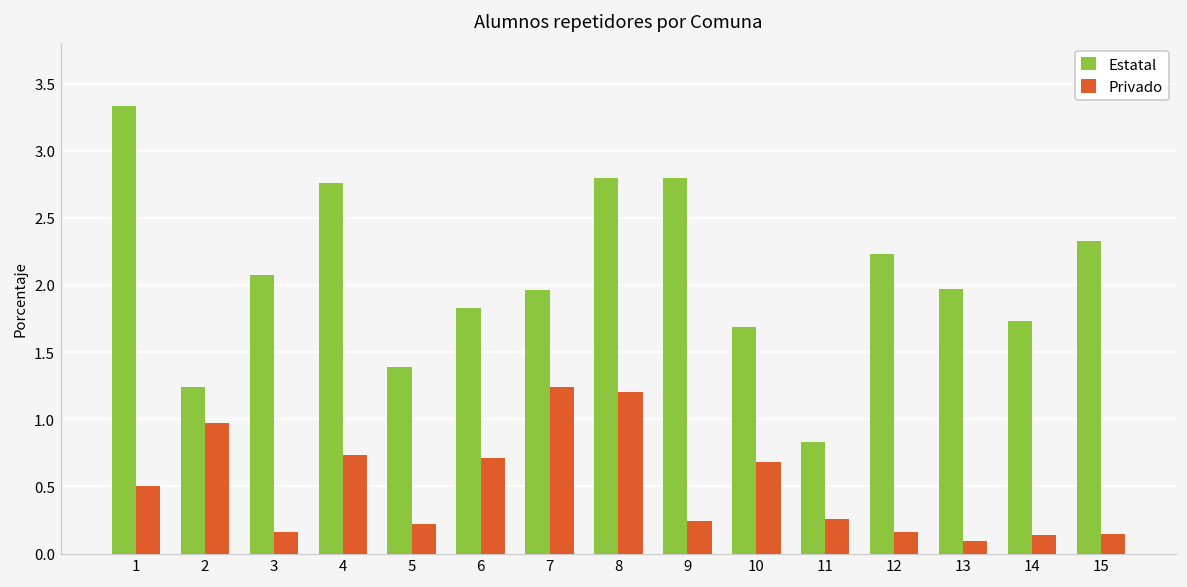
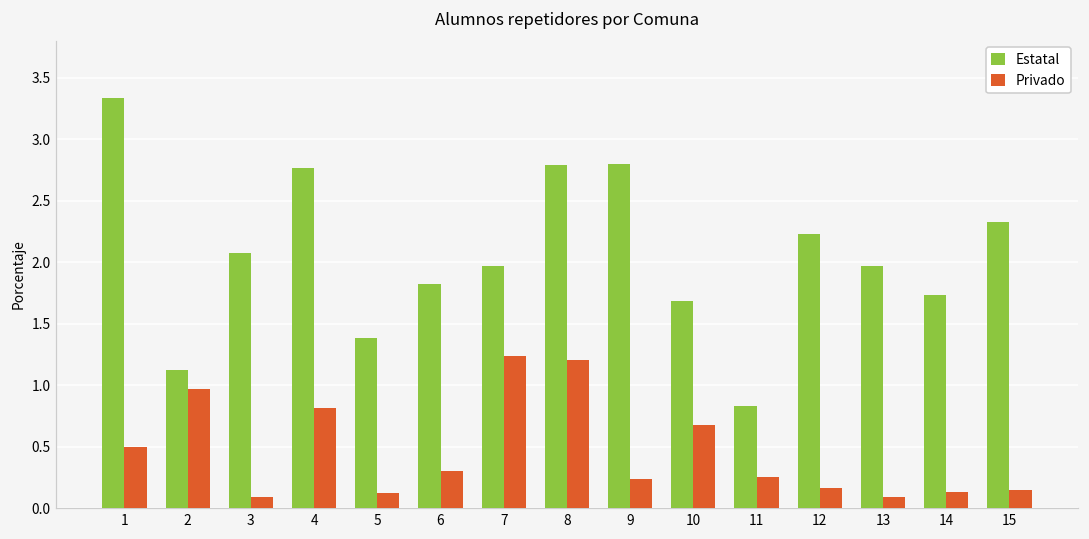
  {
    "Estatal": {
      "1": 3.34,
-     "2": 1.24,
+     "2": 1.12,
      "3": 2.08,
      "4": 2.76,
      "5": 1.39,
      "6": 1.83,
      "7": 1.96,
      "8": 2.79,
      "9": 2.80,
      "10": 1.68,
      "11": 0.83,
      "12": 2.23,
      "13": 1.97,
      "14": 1.73,
      "15": 2.33
    },
    "Privado": {
      "1": 0.50,
      "2": 0.97,
-     "3": 0.16,
-     "4": 0.74,
-     "5": 0.22,
-     "6": 0.71,
+     "3": 0.09,
+     "4": 0.82,
+     "5": 0.13,
+     "6": 0.30,
      "7": 1.24,
      "8": 1.20,
      "9": 0.24,
      "10": 0.68,
      "11": 0.26,
      "12": 0.16,
      "13": 0.09,
      "14": 0.14,
      "15": 0.15
    }
  }
